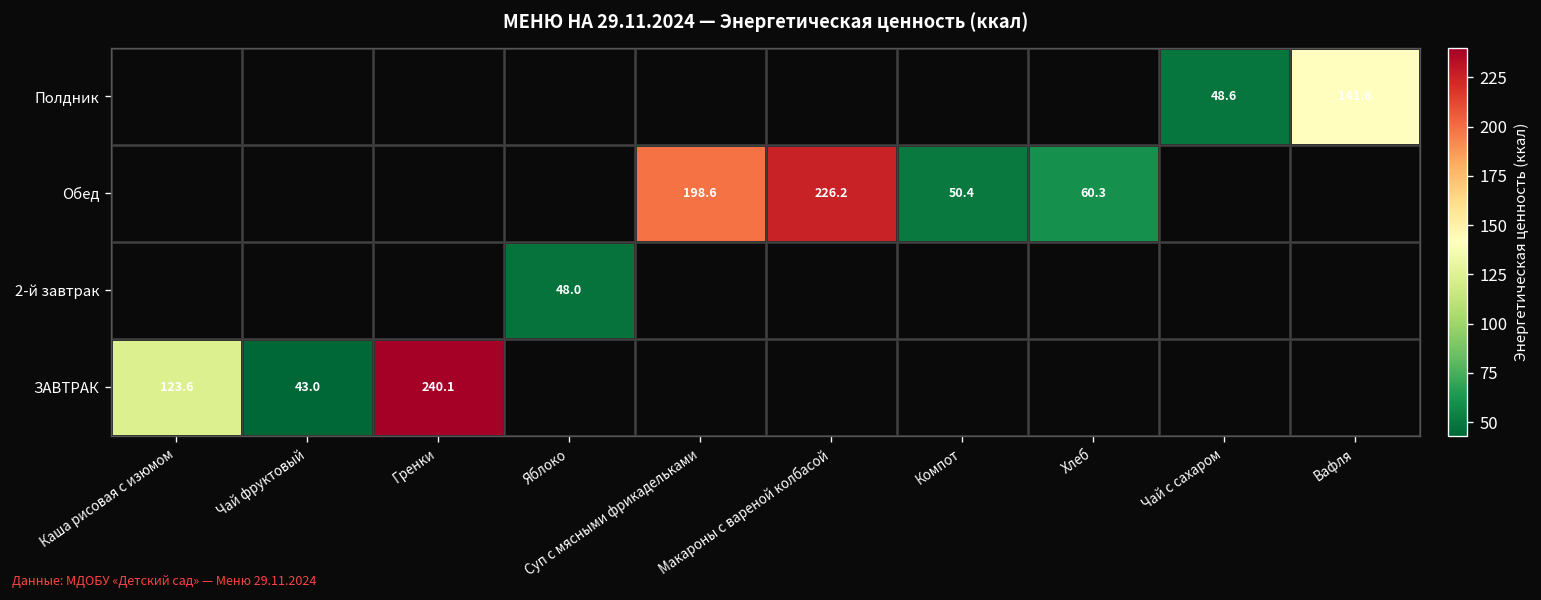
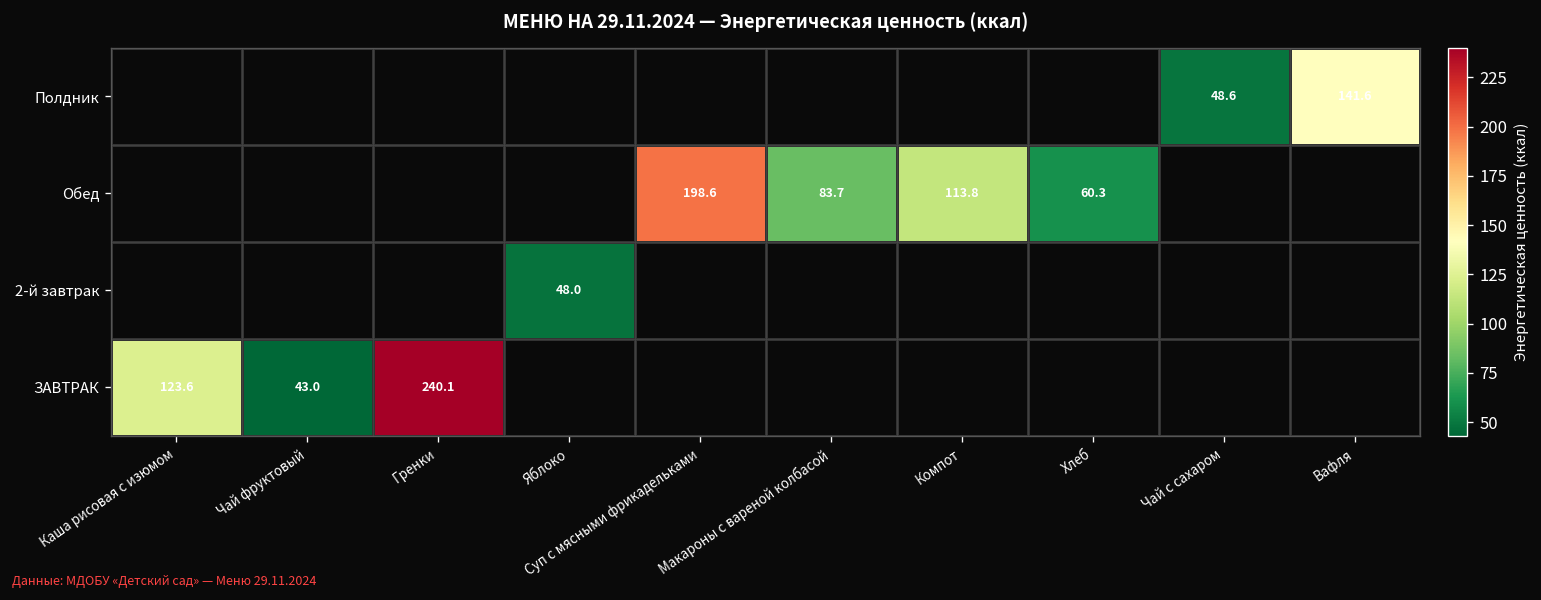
  {
    "Полдник": {
      "Чай с сахаром": 48.6,
      "Вафля": 141.6
    },
    "Обед": {
      "Суп с мясными фрикадельками": 198.6,
-     "Макароны с вареной колбасой": 226.2,
-     "Компот": 50.4,
+     "Макароны с вареной колбасой": 83.7,
+     "Компот": 113.8,
      "Хлеб": 60.3
    },
    "2-й завтрак": {
      "Яблоко": 48.0
    },
    "ЗАВТРАК": {
      "Каша рисовая с изюмом": 123.6,
      "Чай фруктовый": 43.0,
      "Гренки": 240.1
    }
  }
